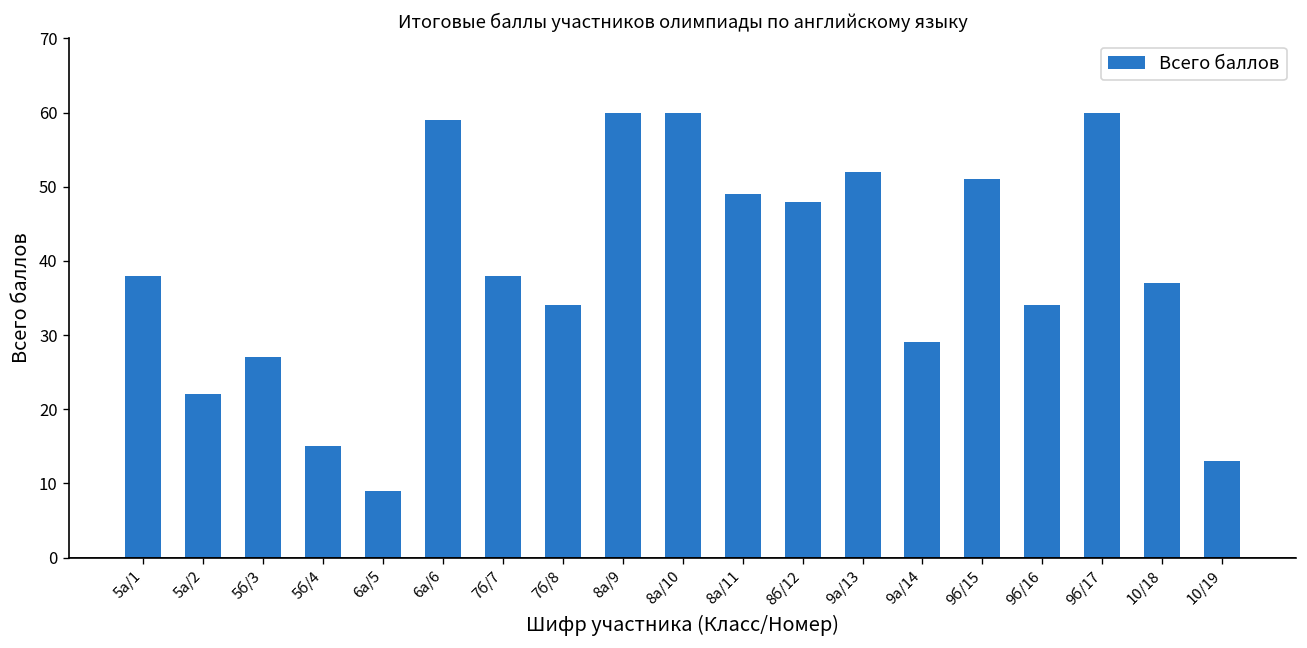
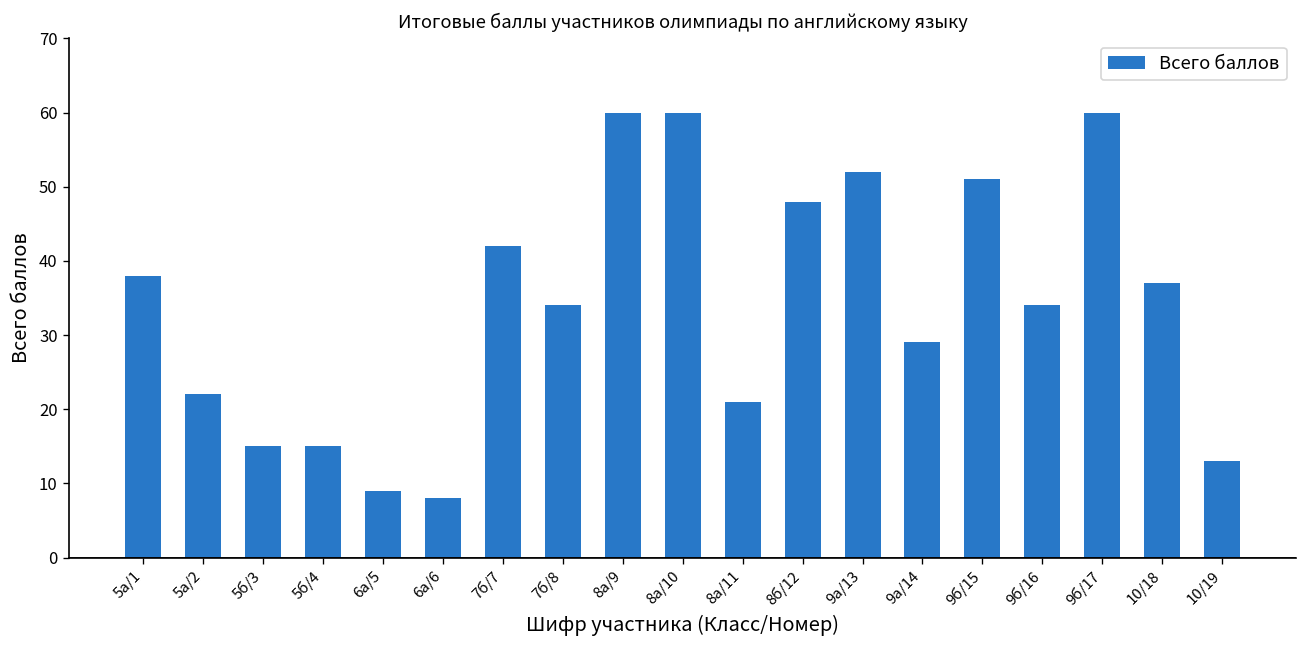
  {
    "5а/1": 38,
    "5а/2": 22,
-   "5б/3": 27,
+   "5б/3": 15,
    "5б/4": 15,
    "6а/5": 9,
-   "6а/6": 59,
-   "7б/7": 38,
+   "6а/6": 8,
+   "7б/7": 42,
    "7б/8": 34,
    "8а/9": 60,
    "8а/10": 60,
-   "8а/11": 49,
+   "8а/11": 21,
    "8б/12": 48,
    "9а/13": 52,
    "9а/14": 29,
    "9б/15": 51,
    "9б/16": 34,
    "9б/17": 60,
    "10/18": 37,
    "10/19": 13
  }
